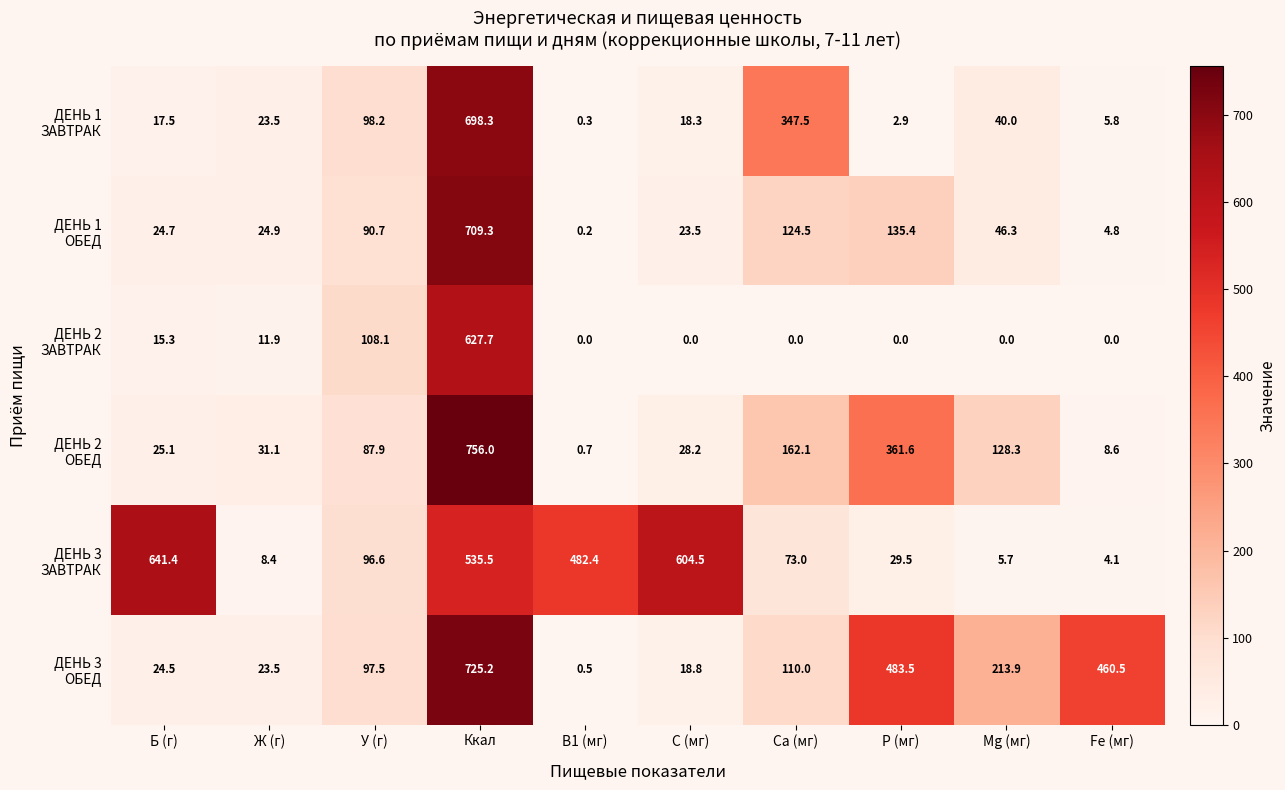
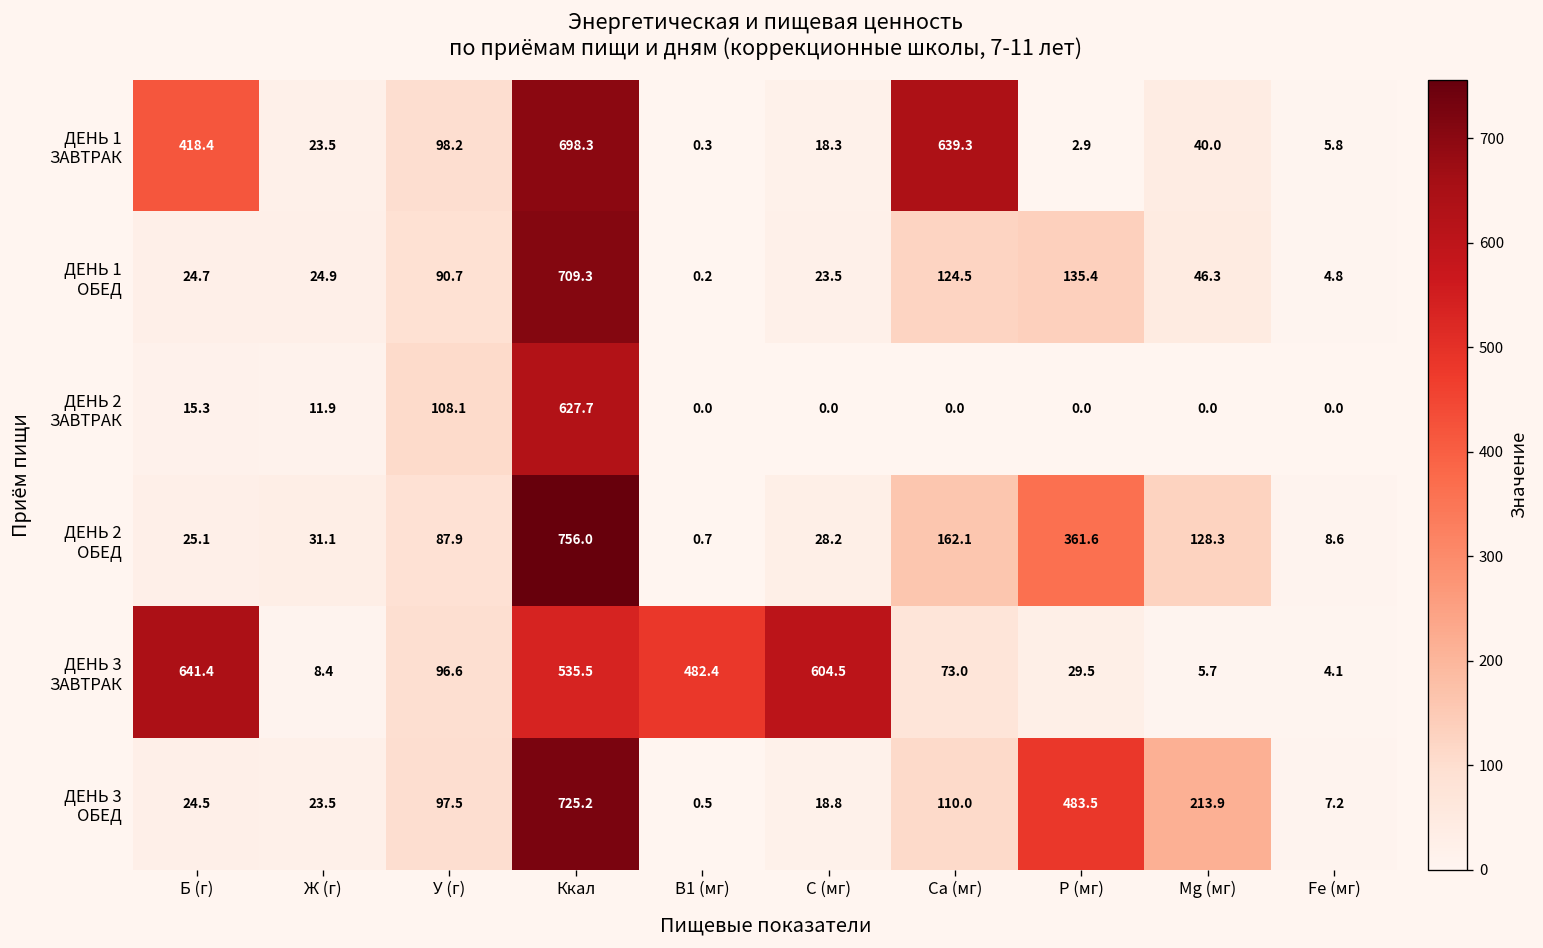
  {
    "ДЕНЬ 1 ЗАВТРАК": {
-     "Б (г)": 17.5,
+     "Б (г)": 418.4,
      "Ж (г)": 23.5,
      "У (г)": 98.2,
      "Ккал": 698.3,
      "В1 (мг)": 0.3,
      "С (мг)": 18.3,
-     "Са (мг)": 347.5,
+     "Са (мг)": 639.3,
      "Р (мг)": 2.9,
      "Mg (мг)": 40.0,
      "Fe (мг)": 5.8
    },
    "ДЕНЬ 1 ОБЕД": {
      "Б (г)": 24.7,
      "Ж (г)": 24.9,
      "У (г)": 90.7,
      "Ккал": 709.3,
      "В1 (мг)": 0.2,
      "С (мг)": 23.5,
      "Са (мг)": 124.5,
      "Р (мг)": 135.4,
      "Mg (мг)": 46.3,
      "Fe (мг)": 4.8
    },
    "ДЕНЬ 2 ЗАВТРАК": {
      "Б (г)": 15.3,
      "Ж (г)": 11.9,
      "У (г)": 108.1,
      "Ккал": 627.7,
      "В1 (мг)": 0.0,
      "С (мг)": 0.0,
      "Са (мг)": 0.0,
      "Р (мг)": 0.0,
      "Mg (мг)": 0.0,
      "Fe (мг)": 0.0
    },
    "ДЕНЬ 2 ОБЕД": {
      "Б (г)": 25.1,
      "Ж (г)": 31.1,
      "У (г)": 87.9,
      "Ккал": 756.0,
      "В1 (мг)": 0.7,
      "С (мг)": 28.2,
      "Са (мг)": 162.1,
      "Р (мг)": 361.6,
      "Mg (мг)": 128.3,
      "Fe (мг)": 8.6
    },
    "ДЕНЬ 3 ЗАВТРАК": {
      "Б (г)": 641.4,
      "Ж (г)": 8.4,
      "У (г)": 96.6,
      "Ккал": 535.5,
      "В1 (мг)": 482.4,
      "С (мг)": 604.5,
      "Са (мг)": 73.0,
      "Р (мг)": 29.5,
      "Mg (мг)": 5.7,
      "Fe (мг)": 4.1
    },
    "ДЕНЬ 3 ОБЕД": {
      "Б (г)": 24.5,
      "Ж (г)": 23.5,
      "У (г)": 97.5,
      "Ккал": 725.2,
      "В1 (мг)": 0.5,
      "С (мг)": 18.8,
      "Са (мг)": 110.0,
      "Р (мг)": 483.5,
      "Mg (мг)": 213.9,
-     "Fe (мг)": 460.5
+     "Fe (мг)": 7.2
    }
  }
